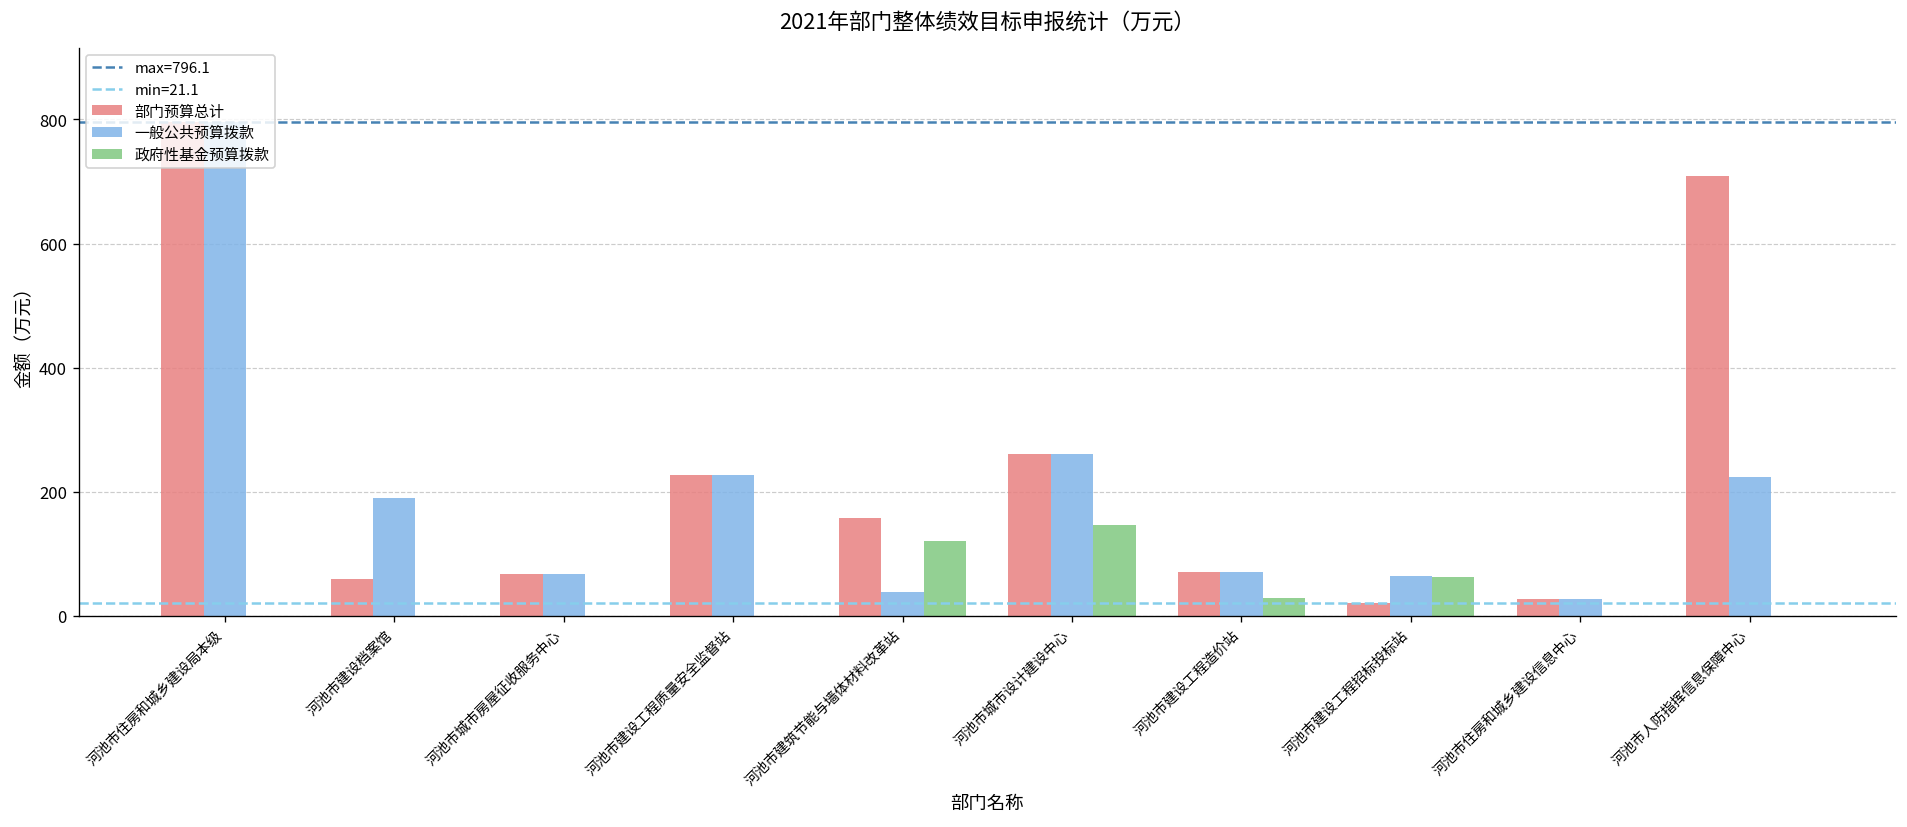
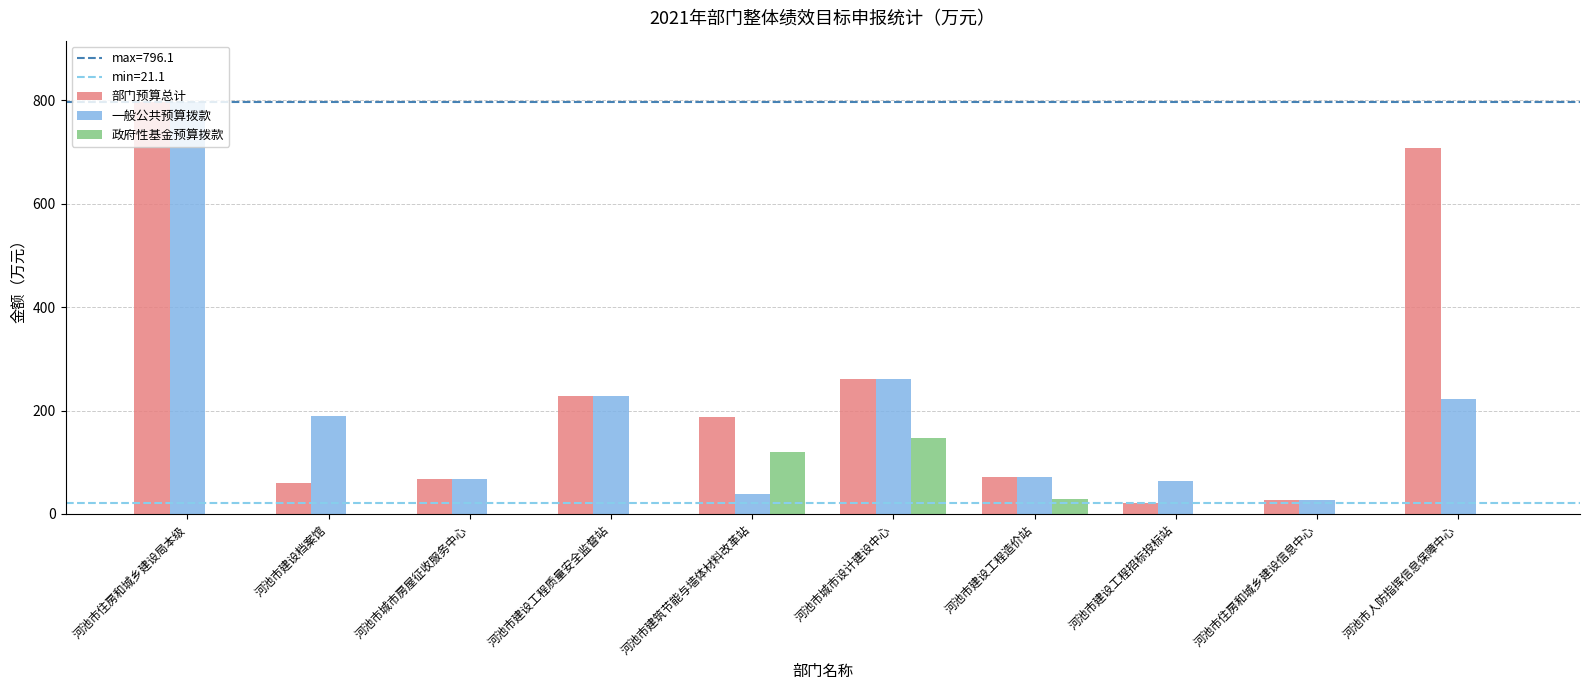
  {
    "部门预算总计": {
      "河池市建设档案馆": 60,
      "河池市城市房屋征收服务中心": 70,
      "河池市建设工程质量安全监督站": 230,
-     "河池市建筑节能与墙体材料改革站": 160,
+     "河池市建筑节能与墙体材料改革站": 190,
      "河池市城市设计建设中心": 260,
      "河池市建设工程造价站": 70,
      "河池市建设工程招标投标站": 20,
      "河池市住房和城乡建设信息中心": 30,
      "河池市人防指挥信息保障中心": 710
    },
    "一般公共预算拨款": {
      "河池市建设档案馆": 190,
      "河池市城市房屋征收服务中心": 70,
      "河池市建设工程质量安全监督站": 230,
      "河池市建筑节能与墙体材料改革站": 40,
      "河池市城市设计建设中心": 260,
      "河池市建设工程造价站": 70,
      "河池市建设工程招标投标站": 60,
      "河池市住房和城乡建设信息中心": 30,
      "河池市人防指挥信息保障中心": 220
    },
    "政府性基金预算拨款": {
      "河池市住房和城乡建设局本级": 0,
      "河池市建设档案馆": 0,
      "河池市城市房屋征收服务中心": 0,
      "河池市建设工程质量安全监督站": 0,
      "河池市建筑节能与墙体材料改革站": 120,
      "河池市城市设计建设中心": 150,
      "河池市建设工程造价站": 30,
-     "河池市建设工程招标投标站": 60,
+     "河池市建设工程招标投标站": 0,
      "河池市住房和城乡建设信息中心": 0,
      "河池市人防指挥信息保障中心": 0
    }
  }
